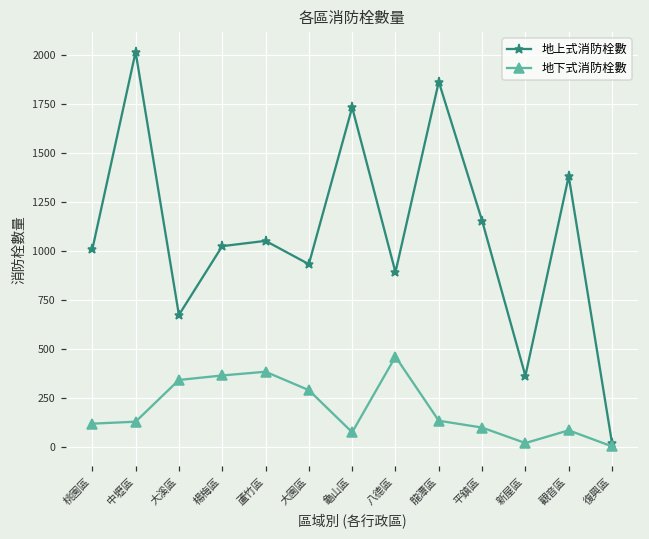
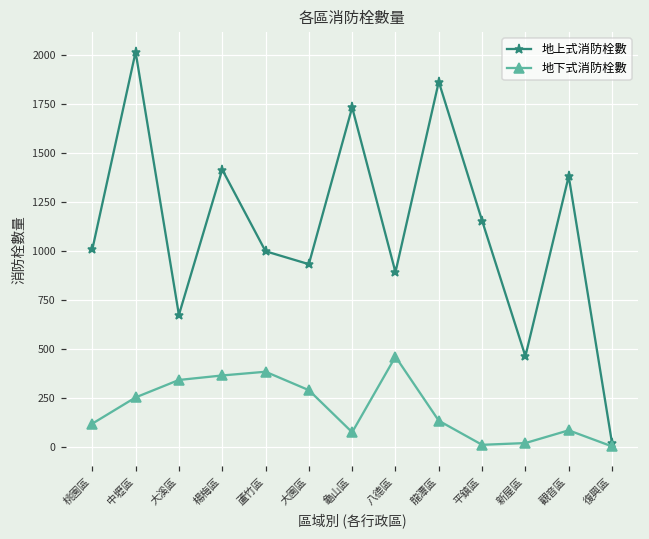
  {
    "地上式消防栓數": {
      "桃園區": 1010,
      "中壢區": 2020,
      "大溪區": 670,
-     "楊梅區": 1030,
-     "蘆竹區": 1050,
+     "楊梅區": 1420,
+     "蘆竹區": 1000,
      "大園區": 930,
      "龜山區": 1730,
      "八德區": 890,
      "龍潭區": 1860,
      "平鎮區": 1160,
-     "新屋區": 360,
+     "新屋區": 460,
      "觀音區": 1380,
      "復興區": 20
    },
    "地下式消防栓數": {
      "桃園區": 120,
-     "中壢區": 130,
+     "中壢區": 250,
      "大溪區": 340,
      "楊梅區": 370,
      "蘆竹區": 380,
      "大園區": 290,
      "龜山區": 80,
      "八德區": 460,
      "龍潭區": 130,
-     "平鎮區": 100,
+     "平鎮區": 10,
      "新屋區": 20,
      "觀音區": 90,
      "復興區": 0
    }
  }
